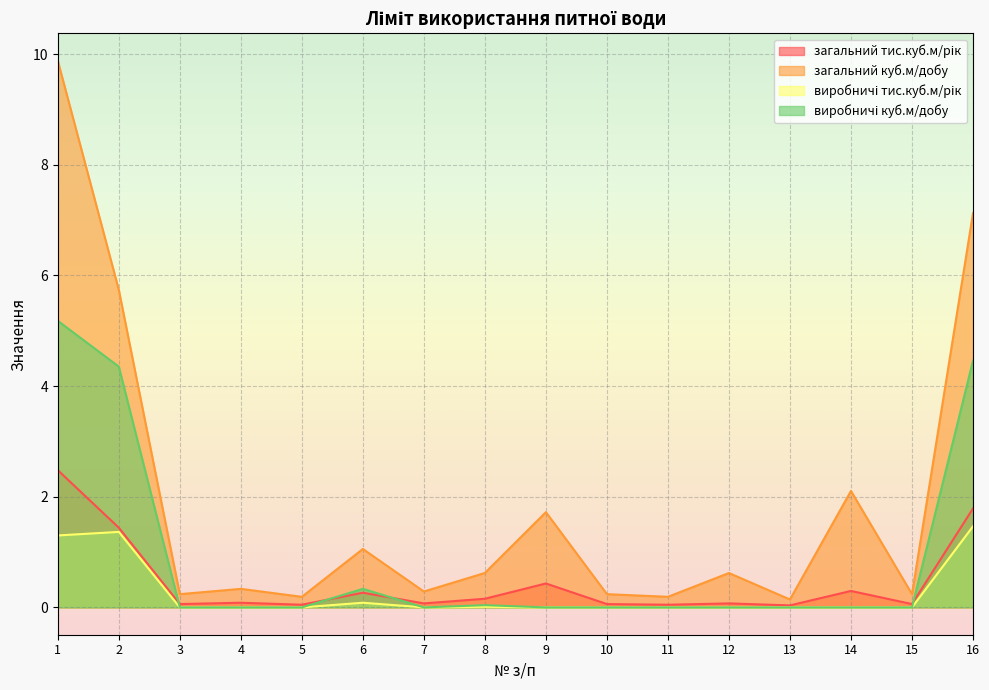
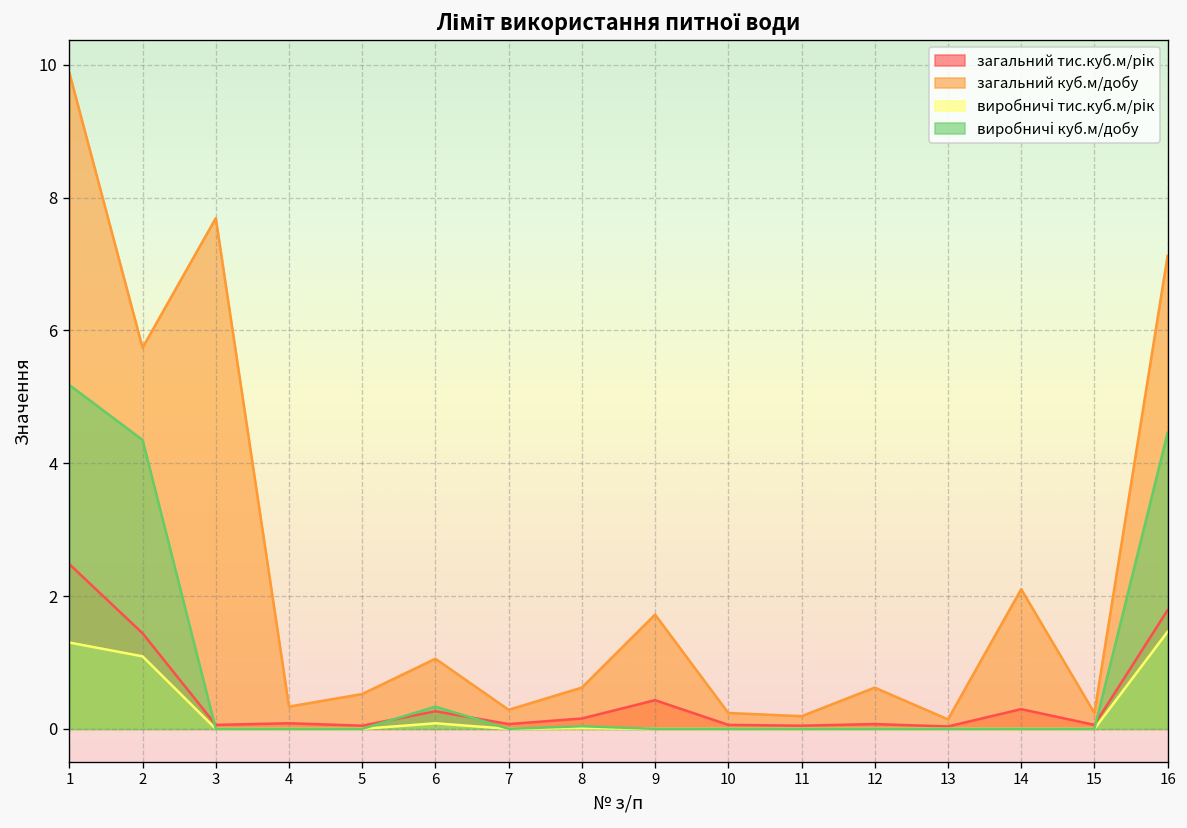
  {
    "загальний тис.куб.м/рік": {
      "1": 2.5,
      "2": 1.4,
      "3": 0.1,
      "4": 0.1,
      "5": 0.0,
      "6": 0.3,
      "7": 0.1,
      "8": 0.2,
      "9": 0.4,
      "10": 0.1,
      "11": 0.0,
      "12": 0.1,
      "14": 0.3,
      "15": 0.1,
      "16": 1.8
    },
    "загальний куб.м/добу": {
      "1": 9.9,
      "2": 5.7,
-     "3": 0.2,
+     "3": 7.7,
      "4": 0.3,
-     "5": 0.2,
+     "5": 0.5,
      "6": 1.1,
      "7": 0.3,
      "8": 0.6,
      "9": 1.7,
      "10": 0.2,
      "11": 0.2,
      "12": 0.6,
      "13": 0.1,
      "14": 2.1,
      "15": 0.2,
      "16": 7.1
    },
    "виробничі тис.куб.м/рік": {
      "1": 1.3,
-     "2": 1.4,
+     "2": 1.1,
      "6": 0.1,
      "16": 1.5
    },
    "виробничі куб.м/добу": {
      "1": 5.2,
      "2": 4.4,
      "6": 0.3,
      "16": 4.5
    }
  }
